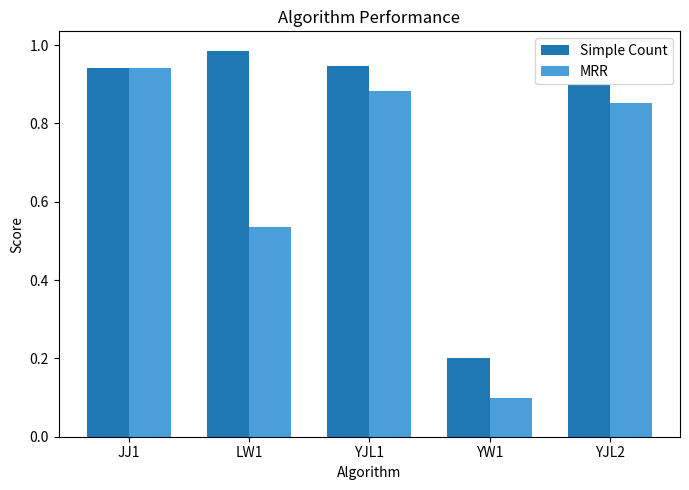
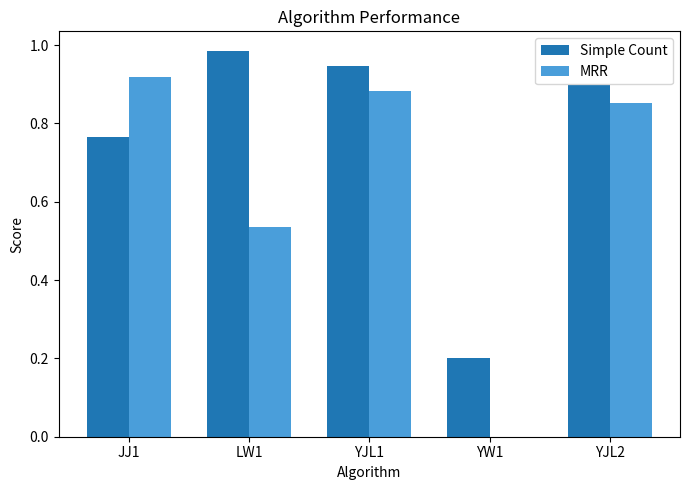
  {
    "Simple Count": {
-     "JJ1": 0.94,
+     "JJ1": 0.77,
      "LW1": 0.99,
      "YJL1": 0.95,
      "YW1": 0.20,
      "YJL2": 0.90
    },
    "MRR": {
-     "JJ1": 0.94,
+     "JJ1": 0.92,
      "LW1": 0.54,
      "YJL1": 0.88,
-     "YW1": 0.1,
+     "YW1": 0.0,
      "YJL2": 0.85
    }
  }
